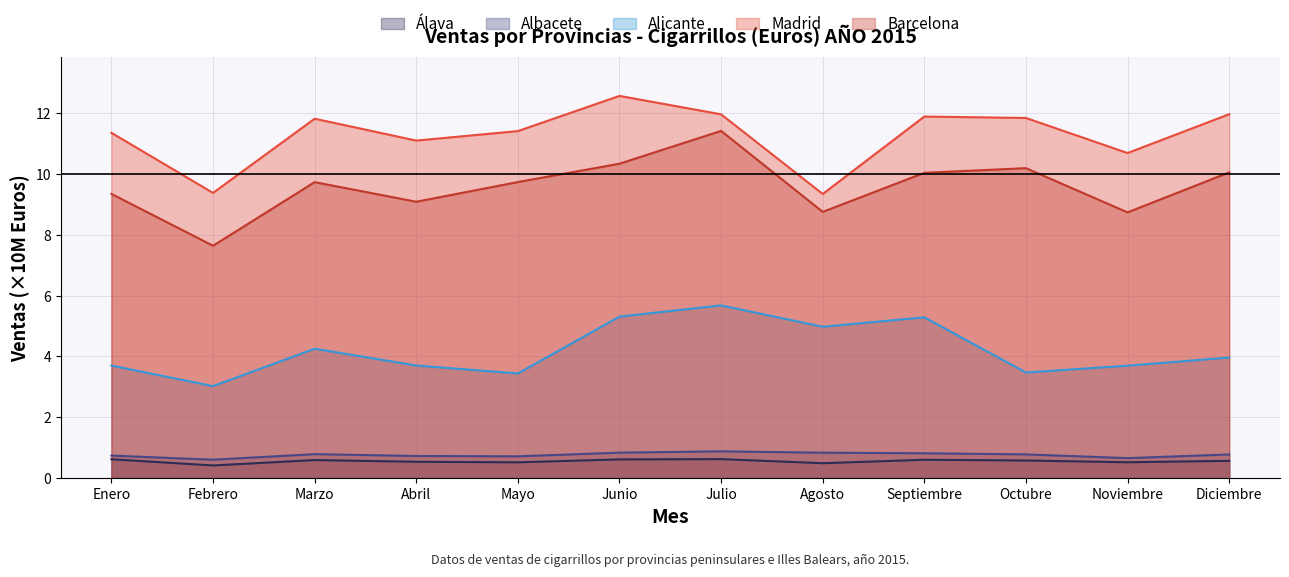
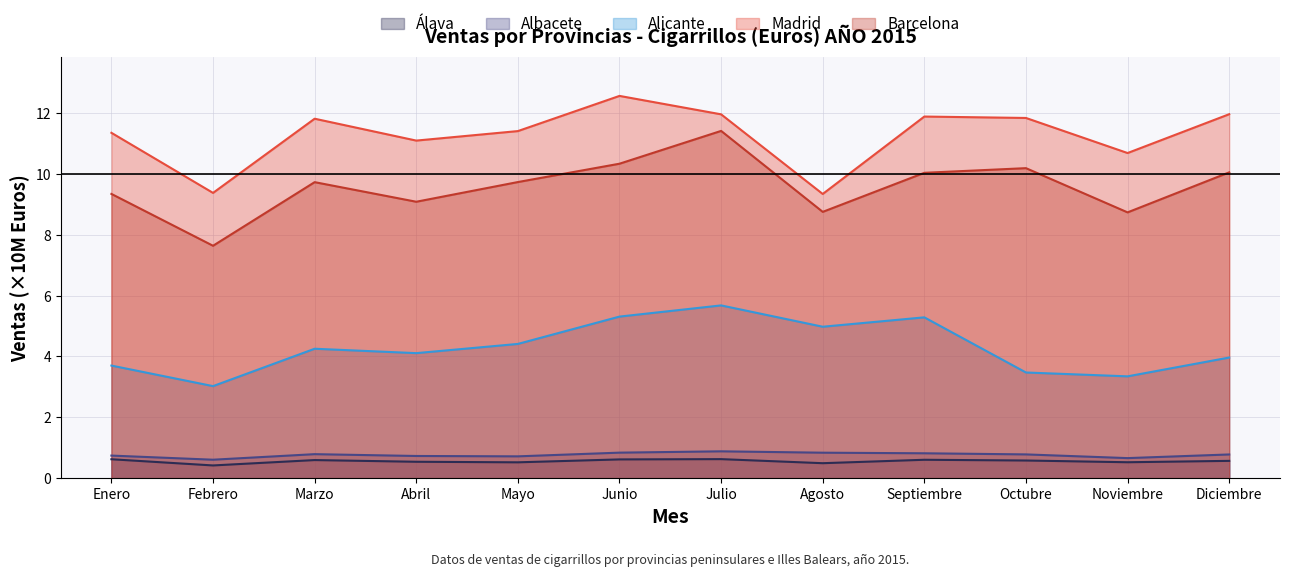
  {
    "Alicante": {
      "Enero": 3.7,
      "Febrero": 3.0,
      "Marzo": 4.3,
-     "Abril": 3.7,
-     "Mayo": 3.4,
+     "Abril": 4.1,
+     "Mayo": 4.4,
      "Junio": 5.3,
      "Julio": 5.7,
      "Agosto": 5.0,
      "Septiembre": 5.3,
      "Octubre": 3.5,
-     "Noviembre": 3.7,
+     "Noviembre": 3.3,
      "Diciembre": 4.0
    }
  }
